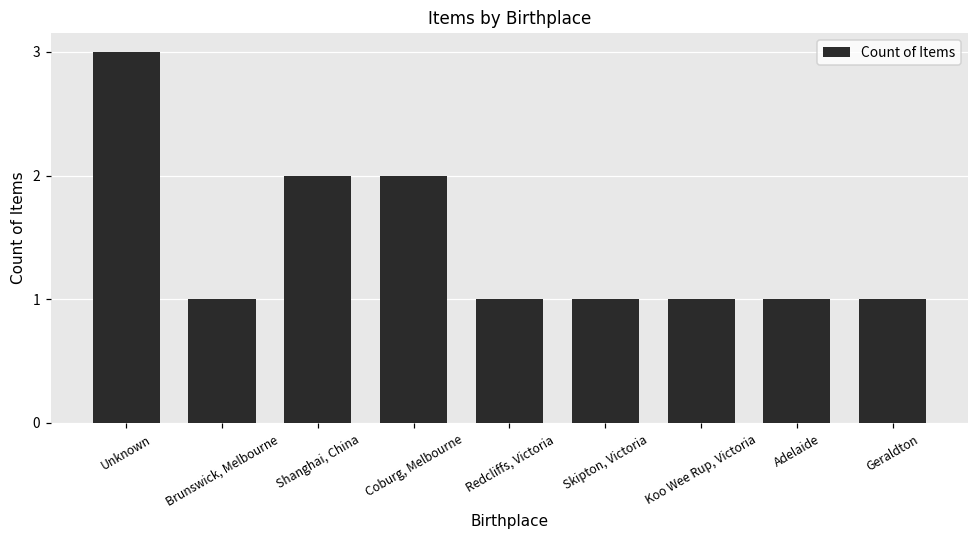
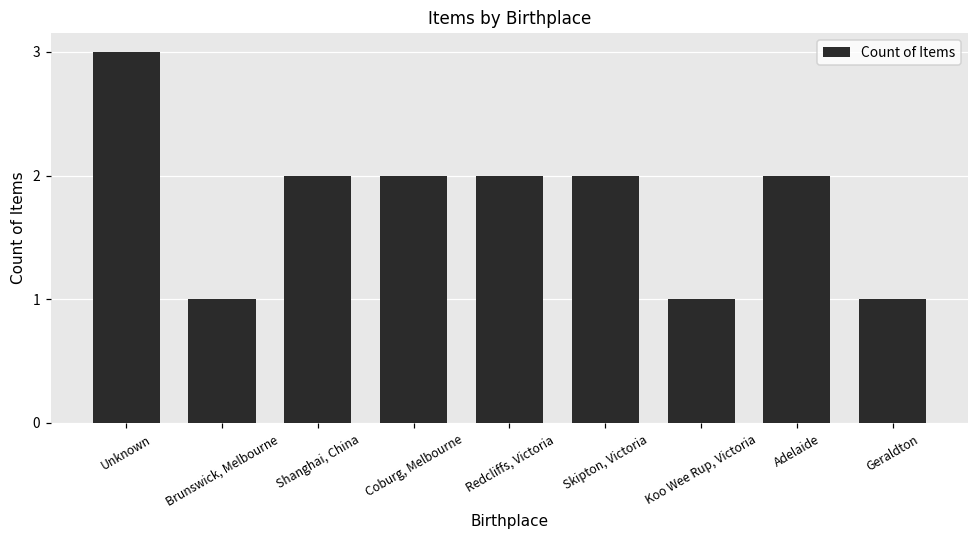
  {
    "Unknown": 3,
    "Brunswick, Melbourne": 1,
    "Shanghai, China": 2,
    "Coburg, Melbourne": 2,
-   "Redcliffs, Victoria": 1,
-   "Skipton, Victoria": 1,
+   "Redcliffs, Victoria": 2,
+   "Skipton, Victoria": 2,
    "Koo Wee Rup, Victoria": 1,
-   "Adelaide": 1,
+   "Adelaide": 2,
    "Geraldton": 1
  }
